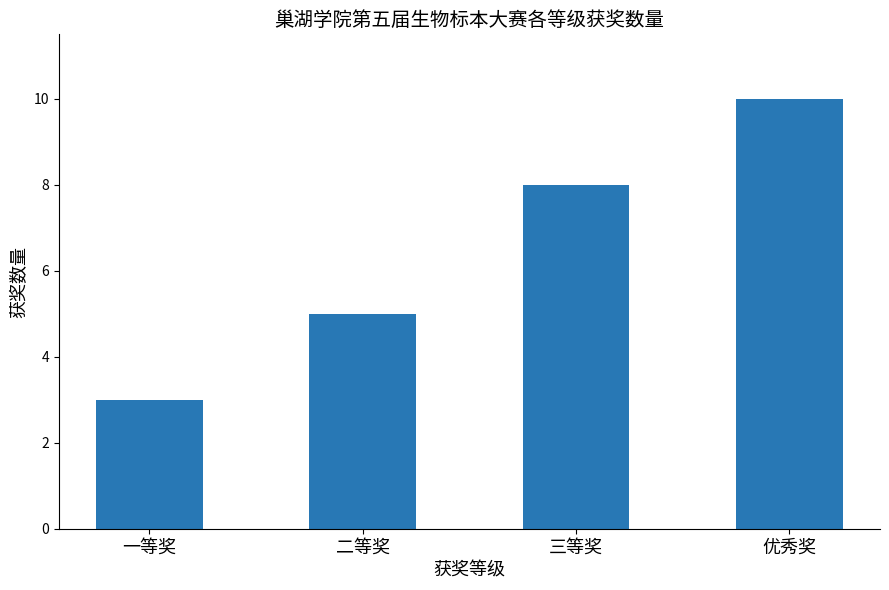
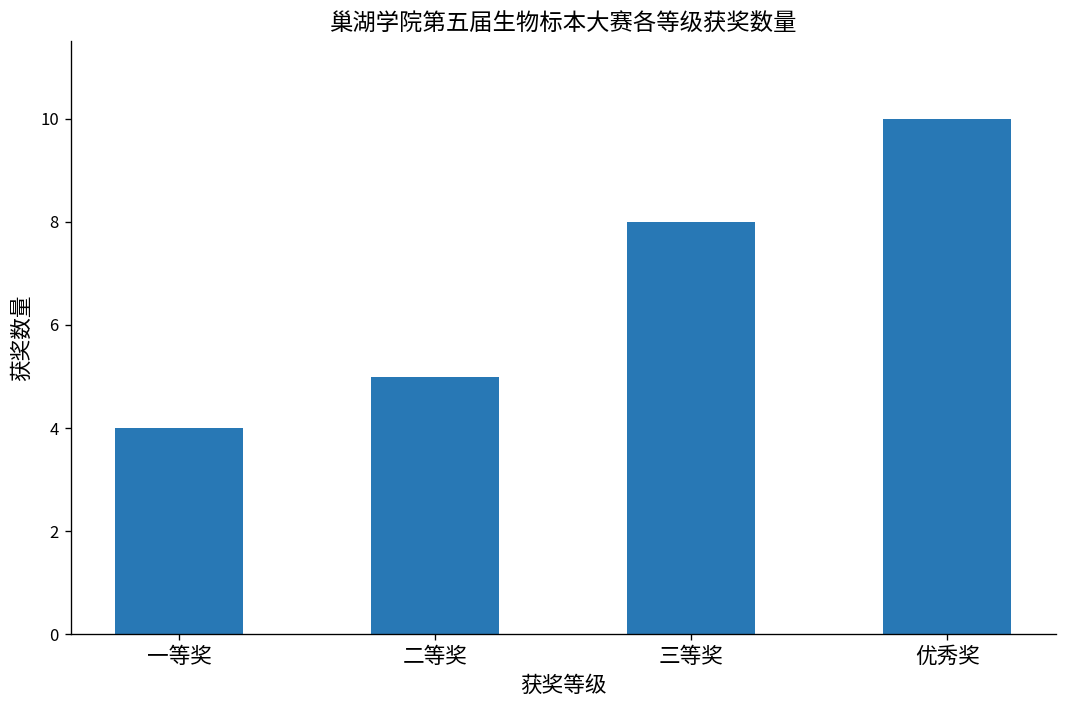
  {
-   "一等奖": 3,
+   "一等奖": 4,
    "二等奖": 5,
    "三等奖": 8,
    "优秀奖": 10
  }
